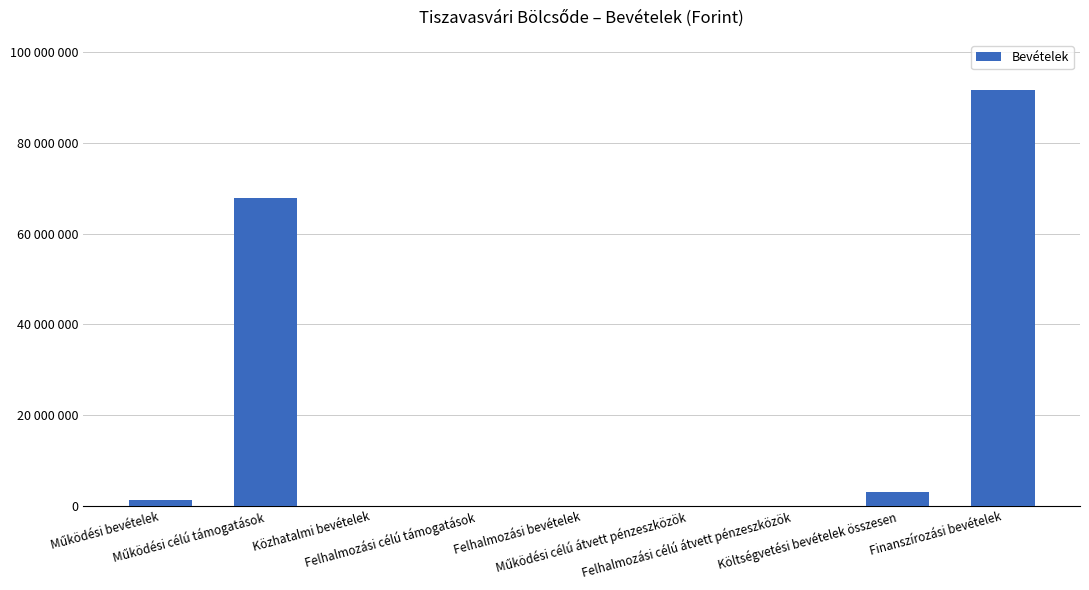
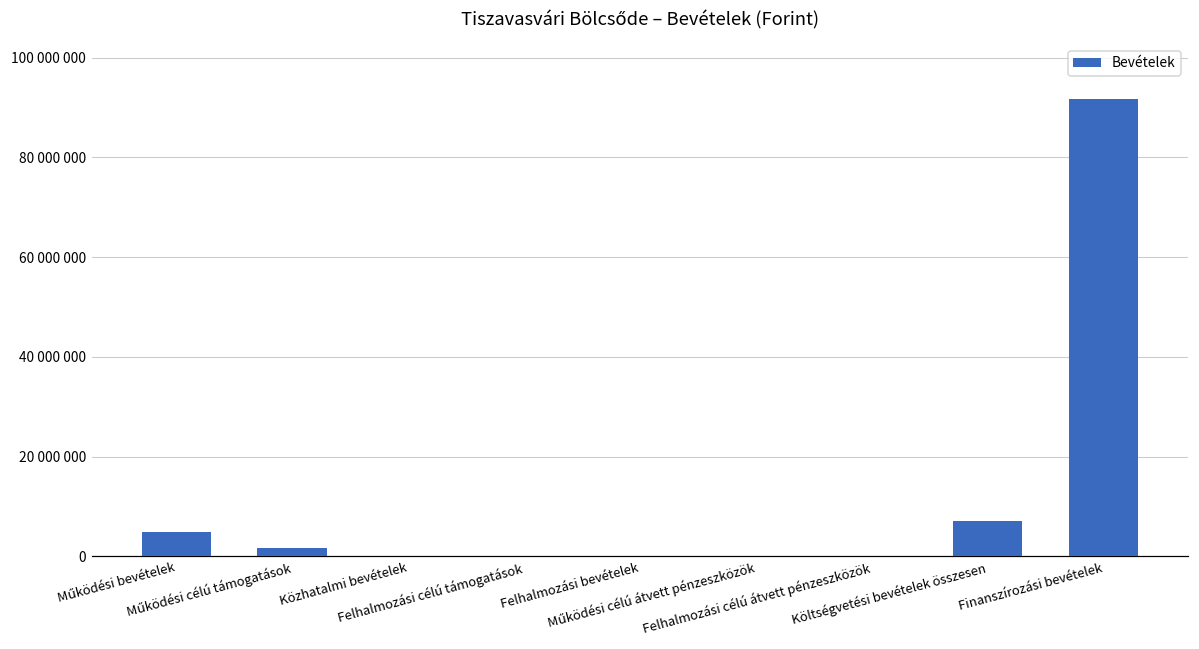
  {
-   "Működési bevételek": 1000000,
-   "Működési célú támogatások": 68000000,
+   "Működési bevételek": 5000000,
+   "Működési célú támogatások": 2000000,
    "Közhatalmi bevételek": 0,
    "Felhalmozási célú támogatások": 0,
    "Felhalmozási bevételek": 0,
    "Működési célú átvett pénzeszközök": 0,
    "Felhalmozási célú átvett pénzeszközök": 0,
-   "Költségvetési bevételek összesen": 3000000,
+   "Költségvetési bevételek összesen": 7000000,
    "Finanszírozási bevételek": 92000000
  }
